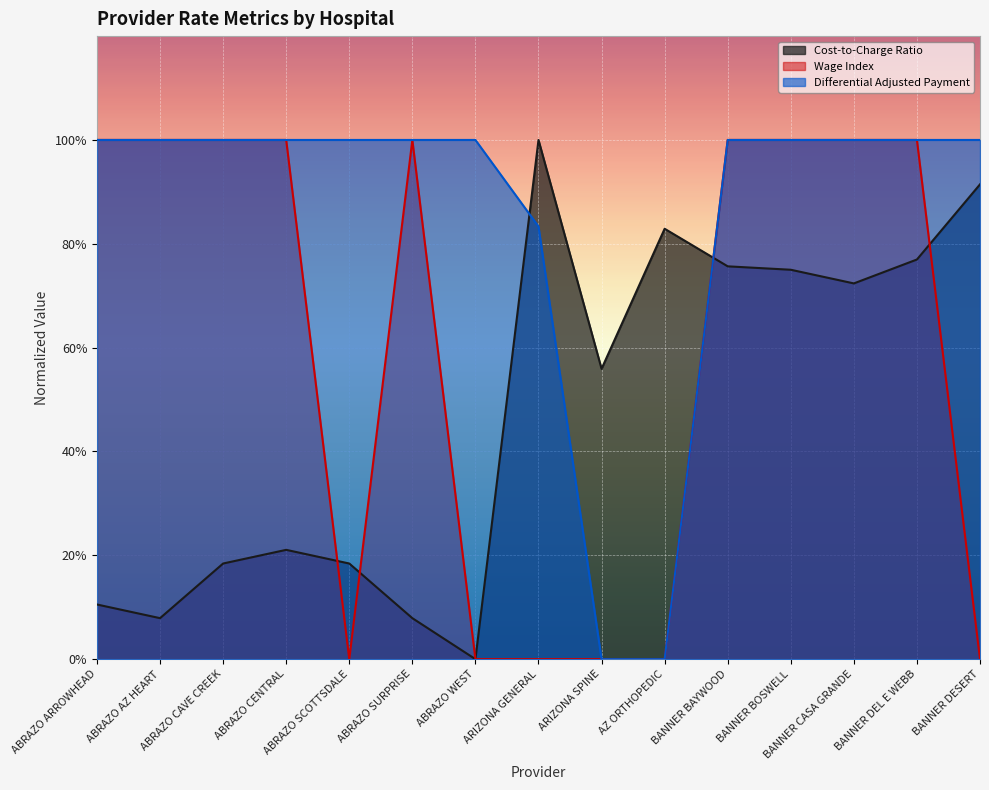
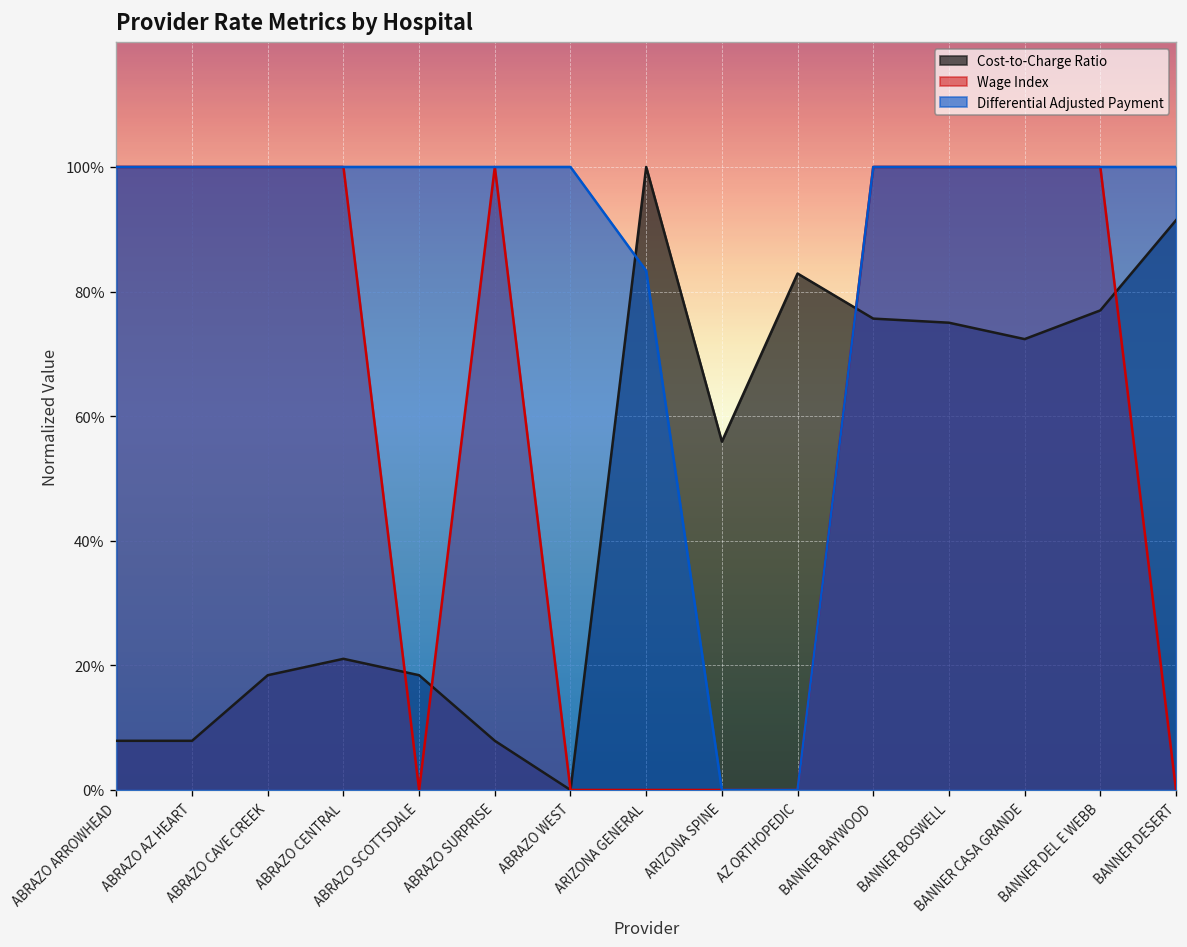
  {
    "Cost-to-Charge Ratio": {
-     "ABRAZO ARROWHEAD": "11%",
+     "ABRAZO ARROWHEAD": "8%",
      "ABRAZO AZ HEART": "8%",
      "ABRAZO CAVE CREEK": "18%",
      "ABRAZO CENTRAL": "21%",
      "ABRAZO SCOTTSDALE": "18%",
      "ABRAZO SURPRISE": "8%",
      "ARIZONA GENERAL": "100%",
      "ARIZONA SPINE": "56%",
      "AZ ORTHOPEDIC": "83%",
      "BANNER BAYWOOD": "76%",
      "BANNER BOSWELL": "75%",
      "BANNER CASA GRANDE": "72%",
      "BANNER DEL E WEBB": "77%",
      "BANNER DESERT": "91%"
    },
    "Wage Index": {
      "ABRAZO SCOTTSDALE": "0%",
      "ARIZONA GENERAL": "0%",
      "BANNER DESERT": "0%"
    },
    "Differential Adjusted Payment": {
      "ABRAZO SCOTTSDALE": "100%",
      "ABRAZO WEST": "100%",
      "ARIZONA GENERAL": "83%",
      "BANNER DESERT": "100%"
    }
  }
